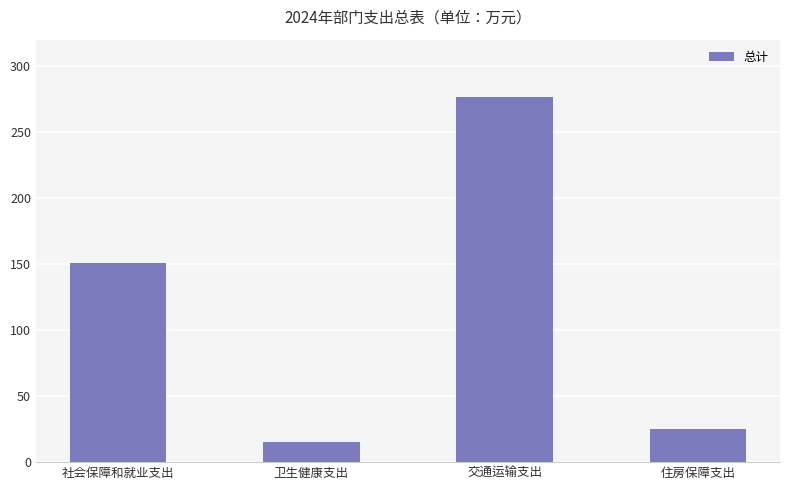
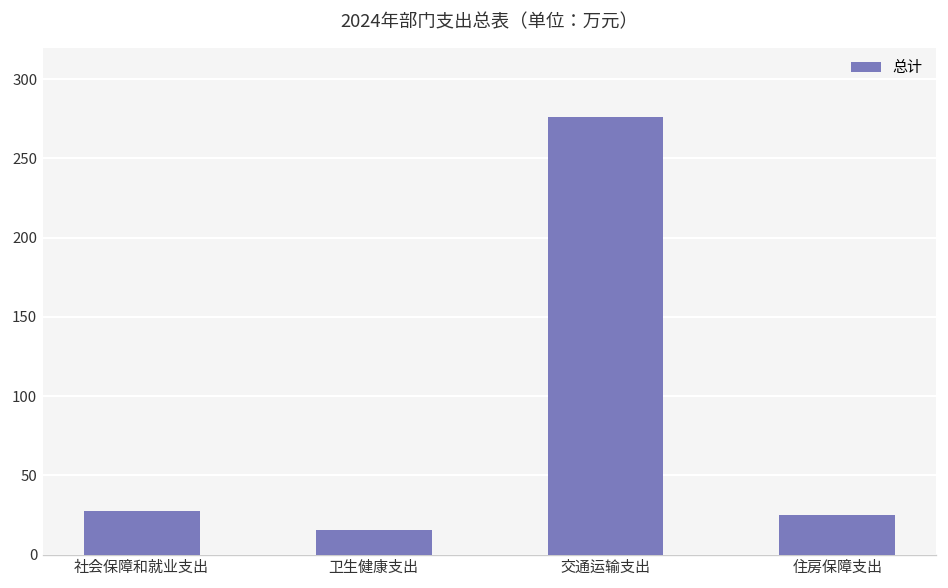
  {
-   "社会保障和就业支出": 151,
+   "社会保障和就业支出": 28,
    "卫生健康支出": 15,
    "交通运输支出": 276,
    "住房保障支出": 25
  }
